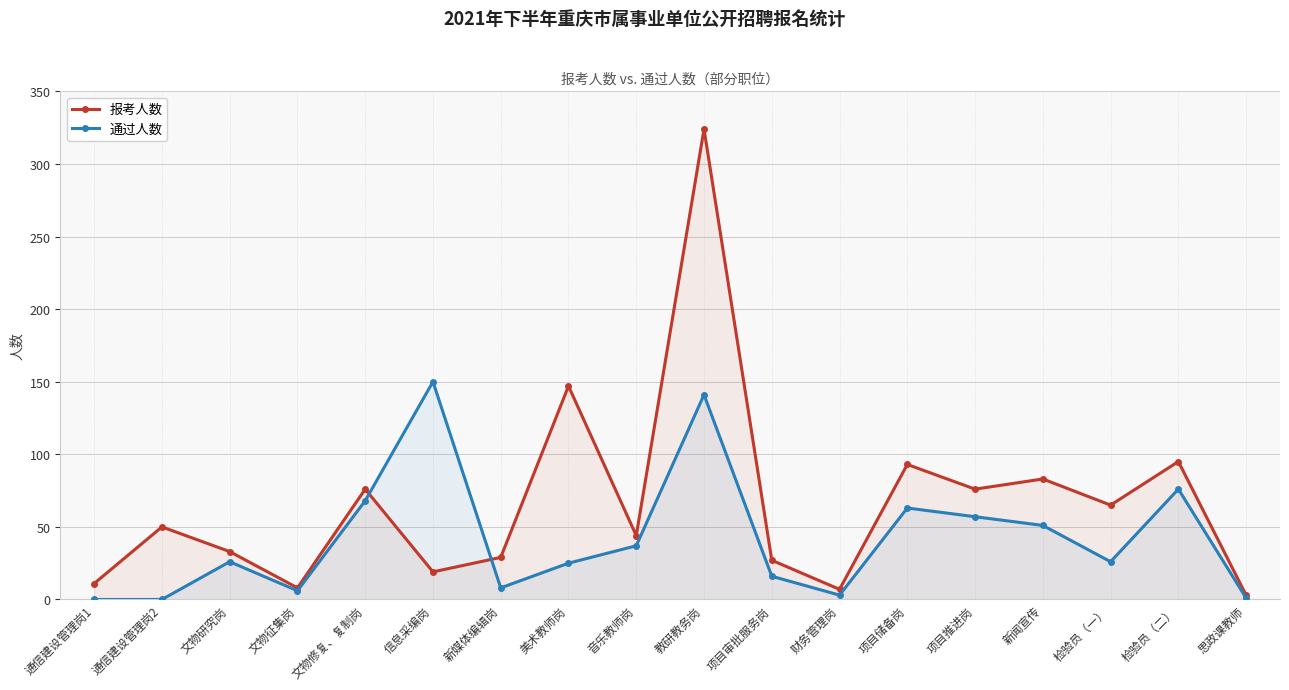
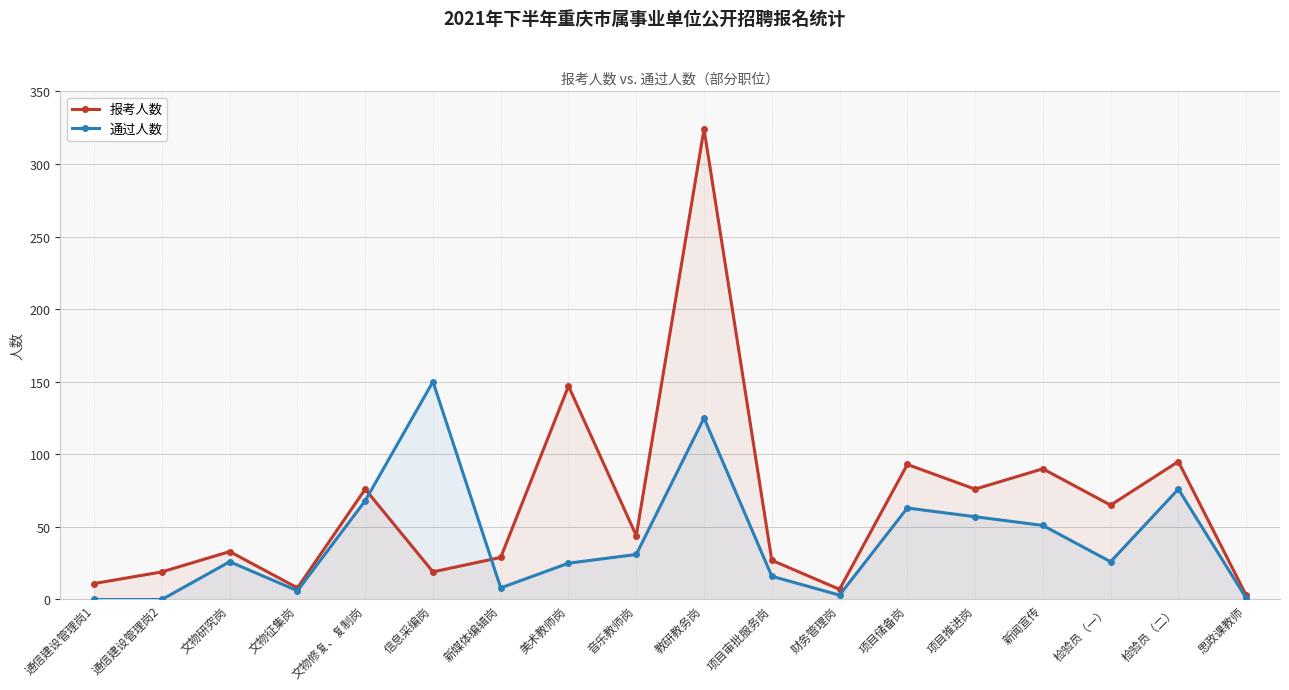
  {
    "报考人数": {
      "通信建设管理岗1": 11,
-     "通信建设管理岗2": 50,
+     "通信建设管理岗2": 19,
      "文物研究岗": 33,
      "文物征集岗": 8,
      "文物修复、复制岗": 76,
      "信息采编岗": 19,
      "新媒体编辑岗": 29,
      "美术教师岗": 147,
      "音乐教师岗": 44,
      "教研教务岗": 324,
      "项目审批服务岗": 27,
      "财务管理岗": 7,
      "项目储备岗": 93,
      "项目推进岗": 76,
-     "新闻宣传": 83,
+     "新闻宣传": 90,
      "检验员（一）": 65,
      "检验员（二）": 95,
      "思政课教师": 3
    },
    "通过人数": {
      "通信建设管理岗1": 0,
      "通信建设管理岗2": 0,
      "文物研究岗": 26,
      "文物征集岗": 6,
      "文物修复、复制岗": 68,
      "信息采编岗": 150,
      "新媒体编辑岗": 8,
      "美术教师岗": 25,
-     "音乐教师岗": 37,
-     "教研教务岗": 141,
+     "音乐教师岗": 31,
+     "教研教务岗": 125,
      "项目审批服务岗": 16,
      "财务管理岗": 3,
      "项目储备岗": 63,
      "项目推进岗": 57,
      "新闻宣传": 51,
      "检验员（一）": 26,
      "检验员（二）": 76,
      "思政课教师": 1
    }
  }
